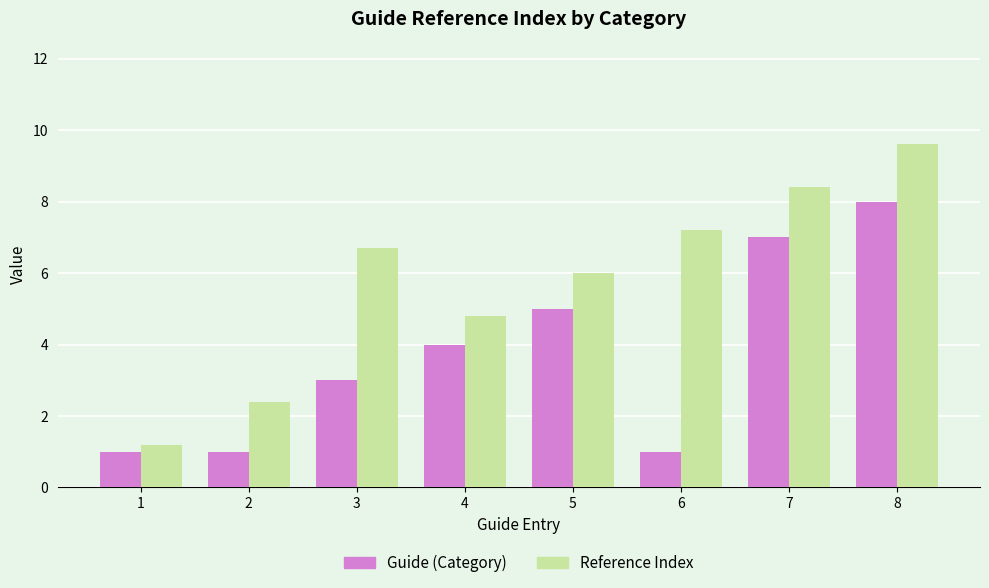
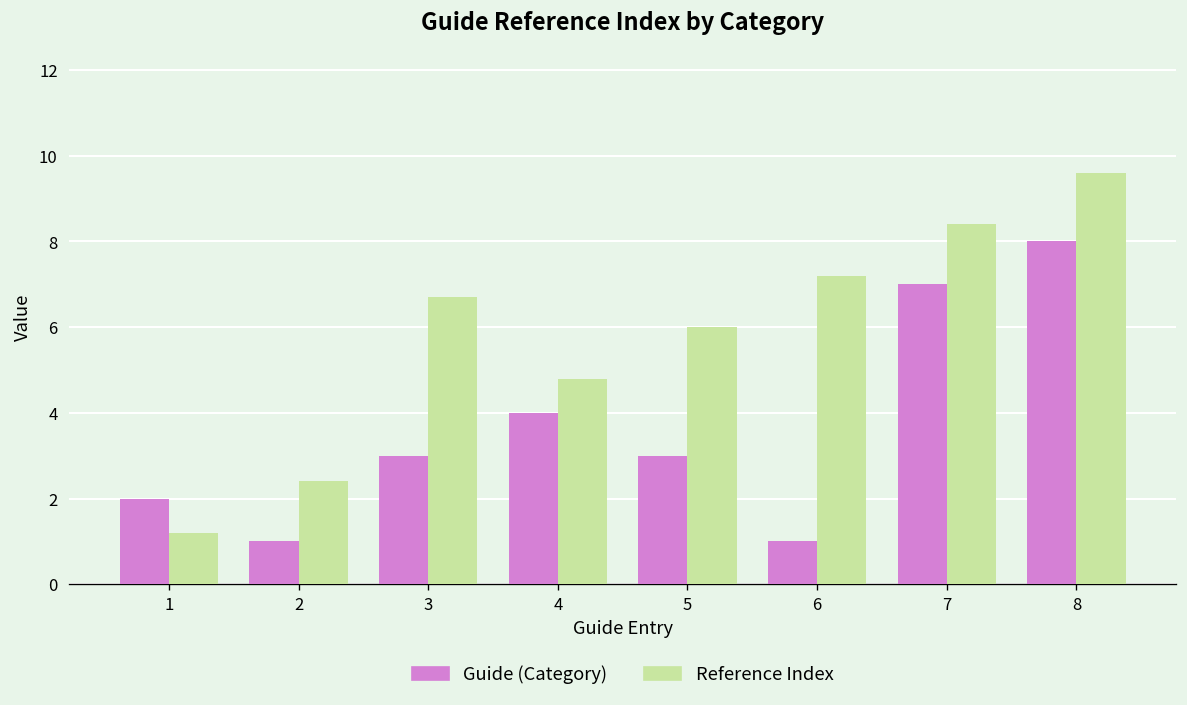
  {
    "Guide (Category)": {
-     "1": 1,
+     "1": 2,
      "2": 1,
      "3": 3,
      "4": 4,
-     "5": 5,
+     "5": 3,
      "6": 1,
      "7": 7,
      "8": 8
    },
    "Reference Index": {
      "1": 1.2,
      "2": 2.4,
      "3": 6.7,
      "4": 4.8,
      "5": 6,
      "6": 7.2,
      "7": 8.4,
      "8": 9.6
    }
  }
